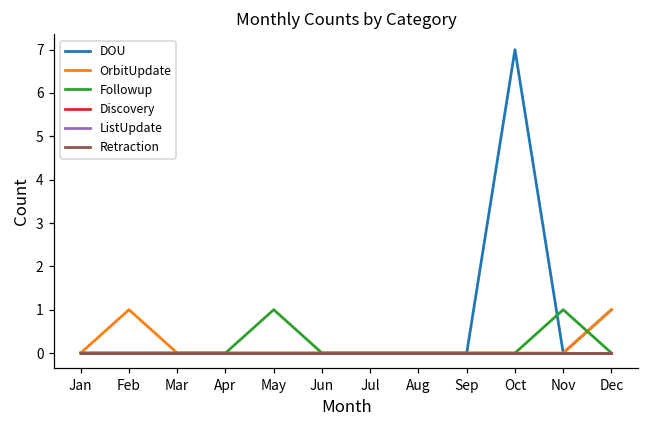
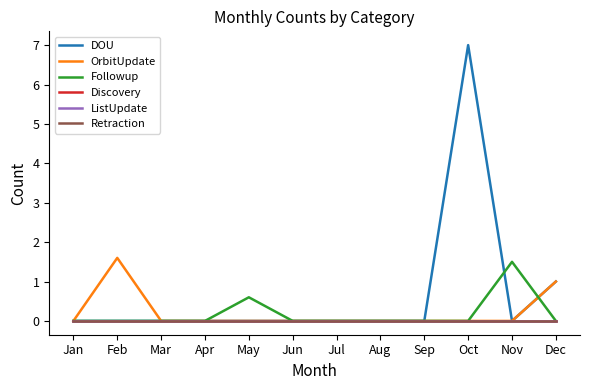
  {
    "DOU": {
      "Oct": 7.0
    },
    "OrbitUpdate": {
-     "Feb": 1.0
+     "Feb": 1.6
    },
    "Followup": {
-     "May": 1.0,
-     "Nov": 1.0
+     "May": 0.6,
+     "Nov": 1.5
    }
  }
